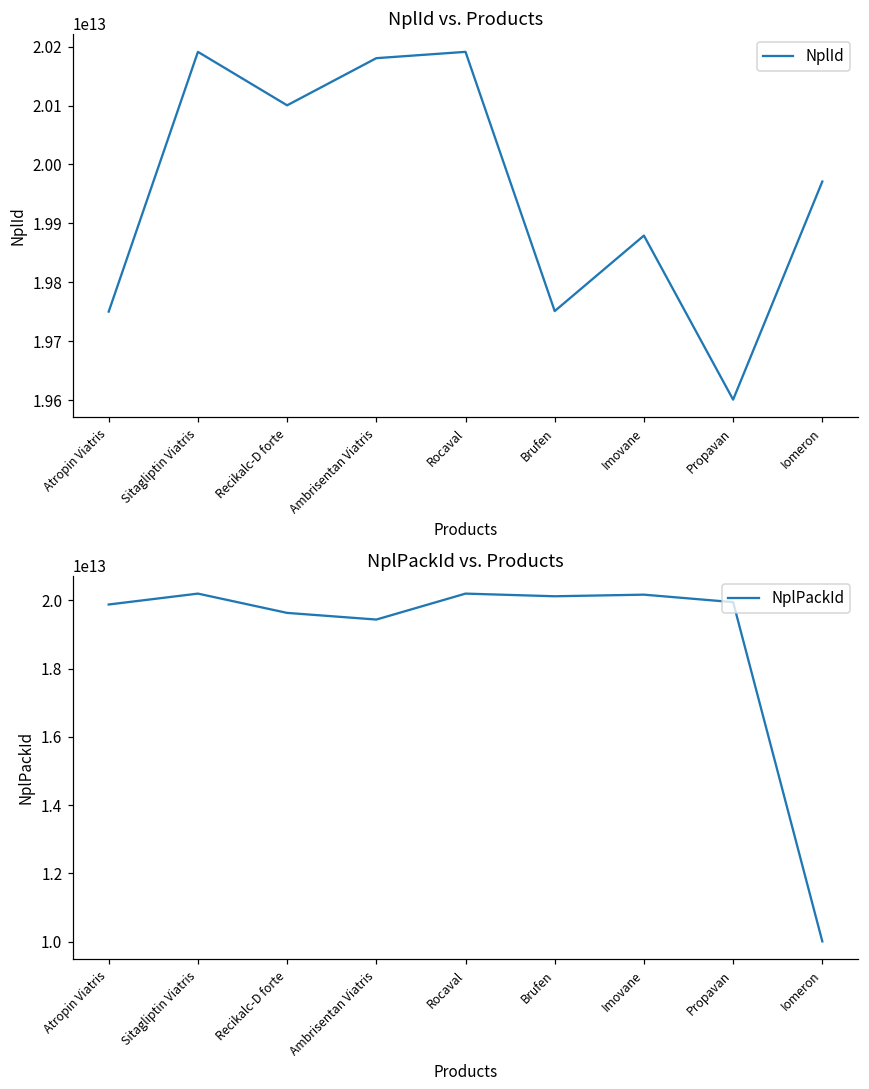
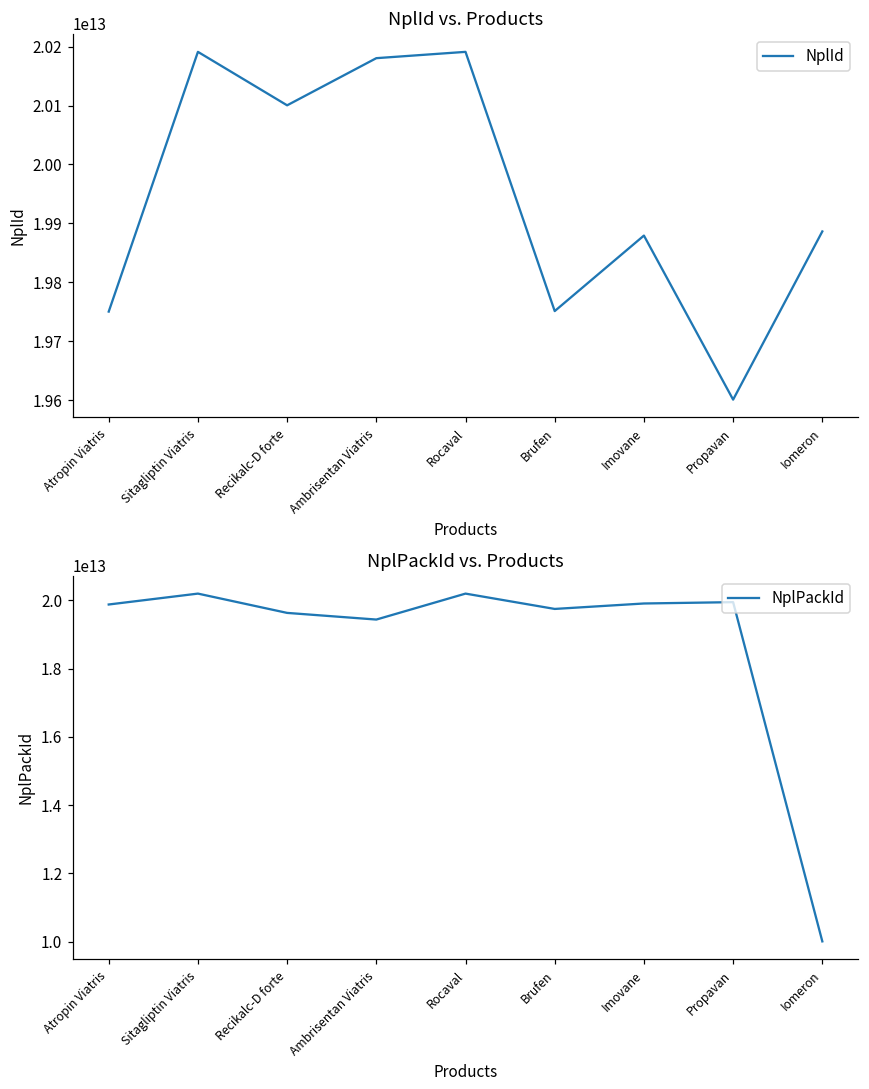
  {
    "NplId vs. Products": {
      "Atropin Viatris": 19750000000000,
      "Sitagliptin Viatris": 20190000000000,
      "Recikalc-D forte": 20100000000000,
      "Ambrisentan Viatris": 20180000000000,
      "Rocaval": 20190000000000,
      "Brufen": 19750000000000,
      "Imovane": 19880000000000,
      "Propavan": 19600000000000,
-     "Iomeron": 19970000000000
+     "Iomeron": 19890000000000
    },
    "NplPackId vs. Products": {
      "Atropin Viatris": 19900000000000,
      "Sitagliptin Viatris": 20200000000000,
      "Recikalc-D forte": 19600000000000,
      "Ambrisentan Viatris": 19400000000000,
      "Rocaval": 20200000000000,
-     "Brufen": 20100000000000,
-     "Imovane": 20200000000000,
+     "Brufen": 19800000000000,
+     "Imovane": 19900000000000,
      "Iomeron": 10000000000000
    }
  }
